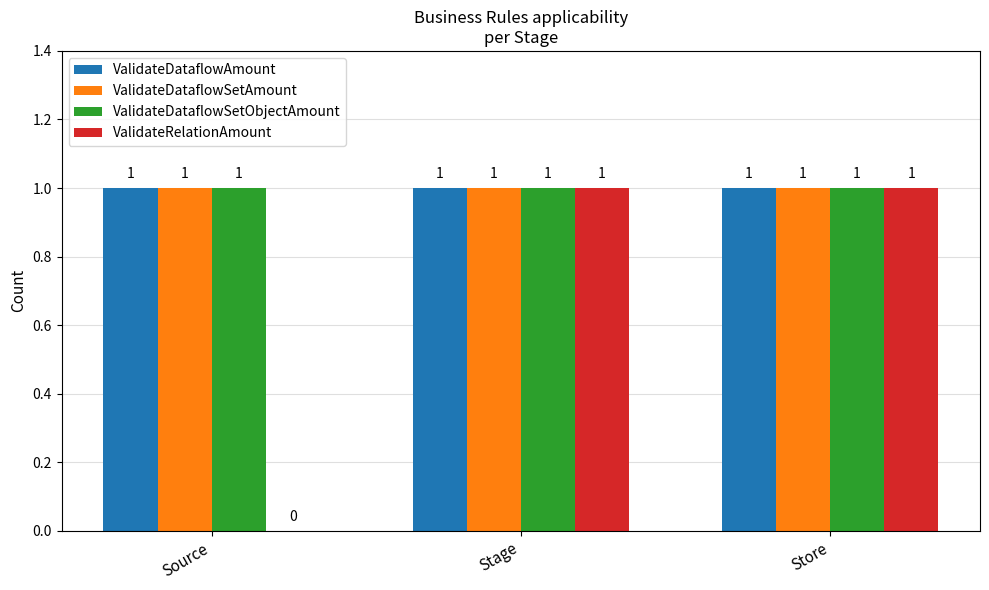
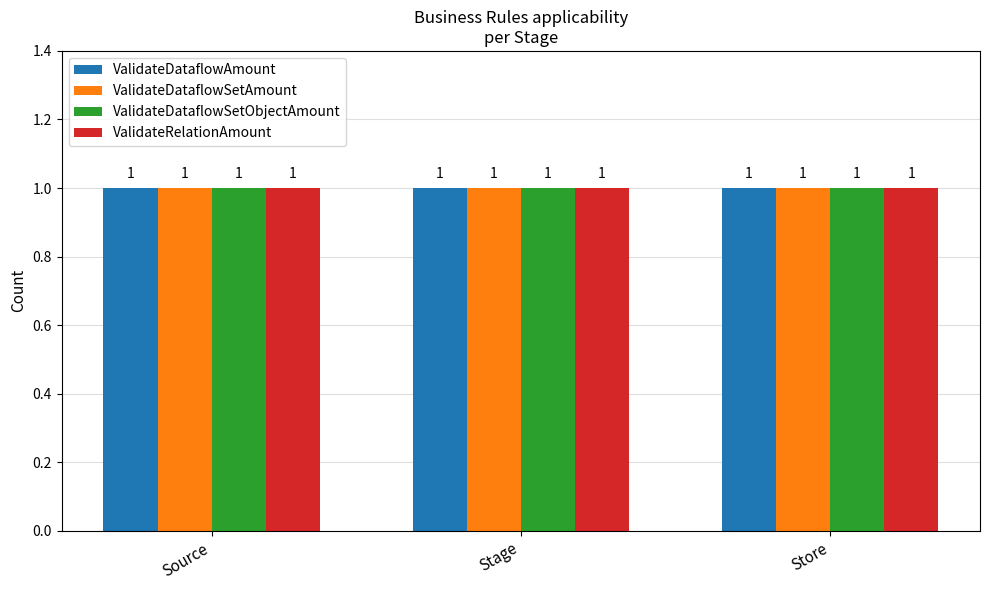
  {
    "ValidateDataflowAmount": {
      "Source": 1,
      "Stage": 1,
      "Store": 1
    },
    "ValidateDataflowSetAmount": {
      "Source": 1,
      "Stage": 1,
      "Store": 1
    },
    "ValidateDataflowSetObjectAmount": {
      "Source": 1,
      "Stage": 1,
      "Store": 1
    },
    "ValidateRelationAmount": {
-     "Source": 0,
+     "Source": 1,
      "Stage": 1,
      "Store": 1
    }
  }
